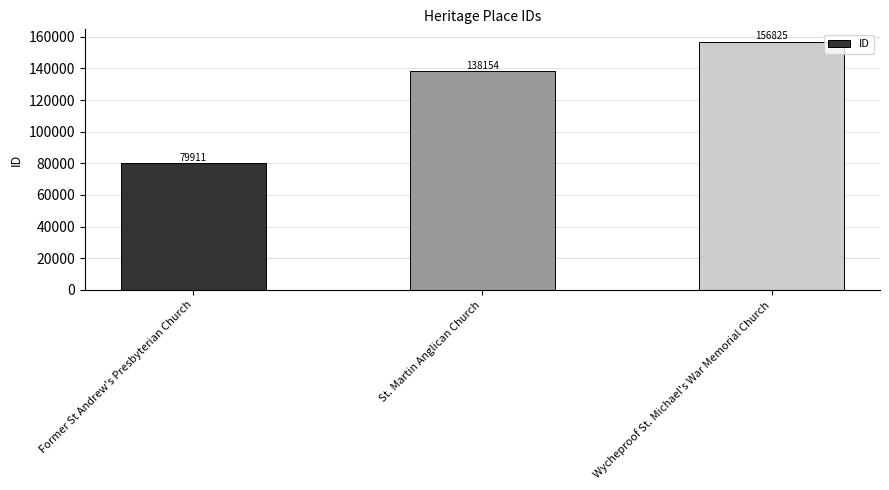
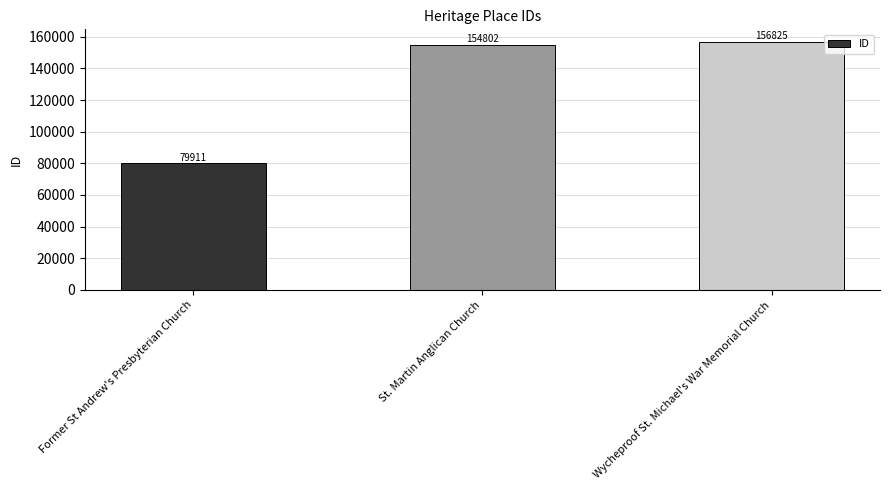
  {
    "Former St Andrew's Presbyterian Church": 79911,
-   "St. Martin Anglican Church": 138154,
+   "St. Martin Anglican Church": 154802,
    "Wycheproof St. Michael's War Memorial Church": 156825
  }
